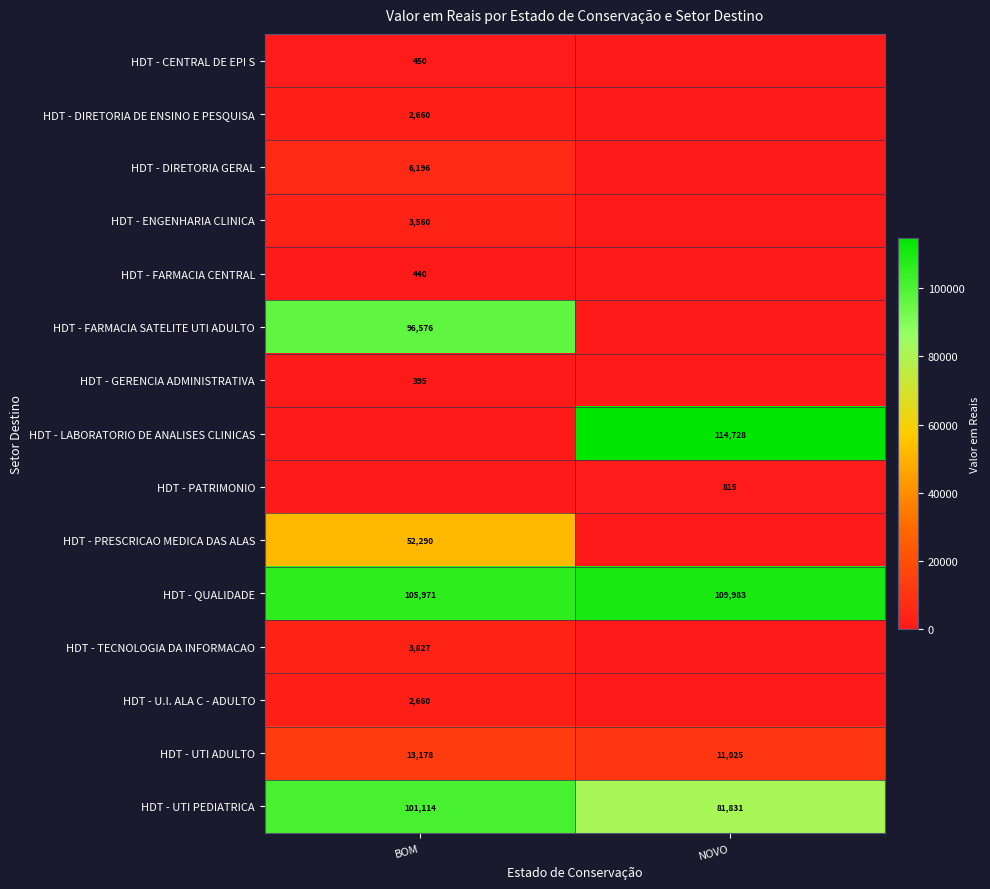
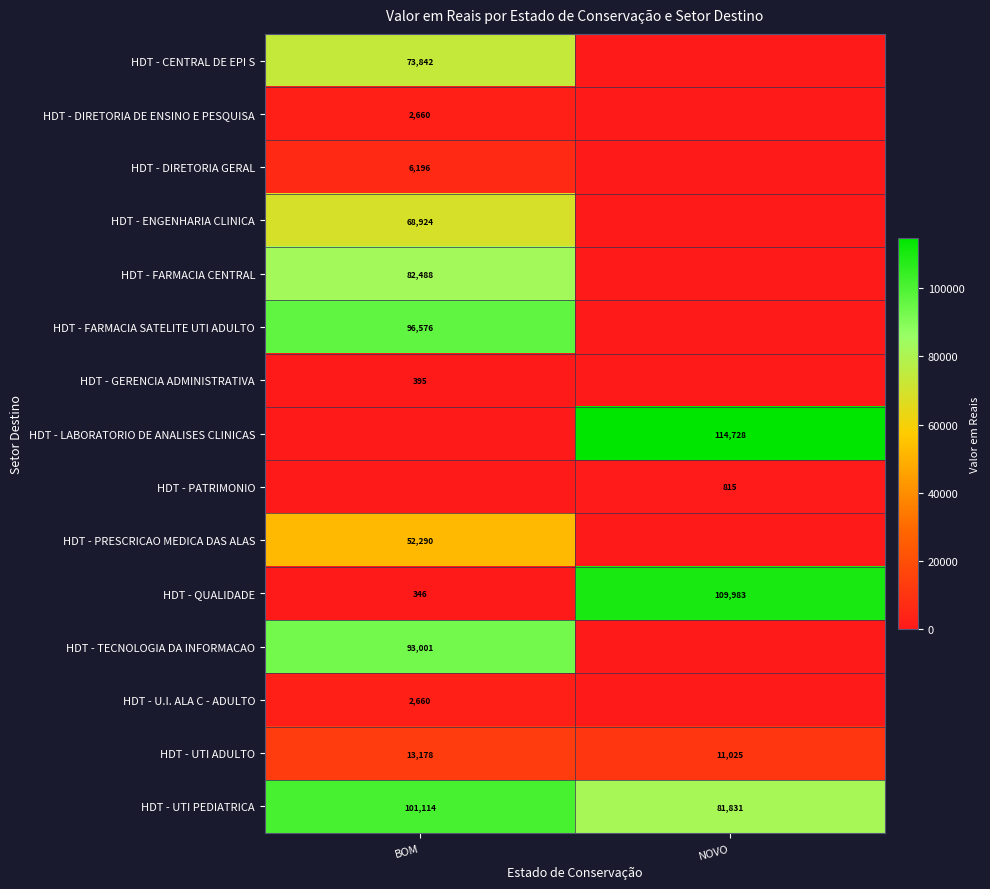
  {
    "HDT - CENTRAL DE EPI S": {
-     "BOM": "450"
+     "BOM": "73,842"
    },
    "HDT - DIRETORIA DE ENSINO E PESQUISA": {
      "BOM": "2,660"
    },
    "HDT - DIRETORIA GERAL": {
      "BOM": "6,196"
    },
    "HDT - ENGENHARIA CLINICA": {
-     "BOM": "3,560"
+     "BOM": "68,924"
    },
    "HDT - FARMACIA CENTRAL": {
-     "BOM": "440"
+     "BOM": "82,488"
    },
    "HDT - FARMACIA SATELITE UTI ADULTO": {
      "BOM": "96,576"
    },
    "HDT - GERENCIA ADMINISTRATIVA": {
      "BOM": "395"
    },
    "HDT - LABORATORIO DE ANALISES CLINICAS": {
      "NOVO": "114,728"
    },
    "HDT - PATRIMONIO": {
      "NOVO": "815"
    },
    "HDT - PRESCRICAO MEDICA DAS ALAS": {
      "BOM": "52,290"
    },
    "HDT - QUALIDADE": {
-     "BOM": "105,971",
+     "BOM": "346",
      "NOVO": "109,983"
    },
    "HDT - TECNOLOGIA DA INFORMACAO": {
-     "BOM": "3,827"
+     "BOM": "93,001"
    },
    "HDT - U.I. ALA C - ADULTO": {
      "BOM": "2,660"
    },
    "HDT - UTI ADULTO": {
      "BOM": "13,178",
      "NOVO": "11,025"
    },
    "HDT - UTI PEDIATRICA": {
      "BOM": "101,114",
      "NOVO": "81,831"
    }
  }
